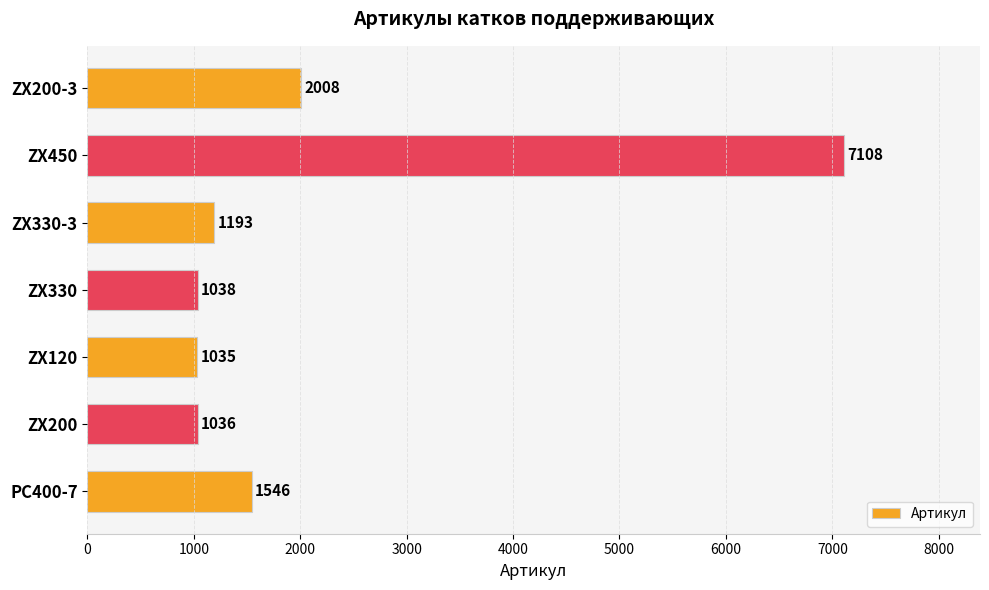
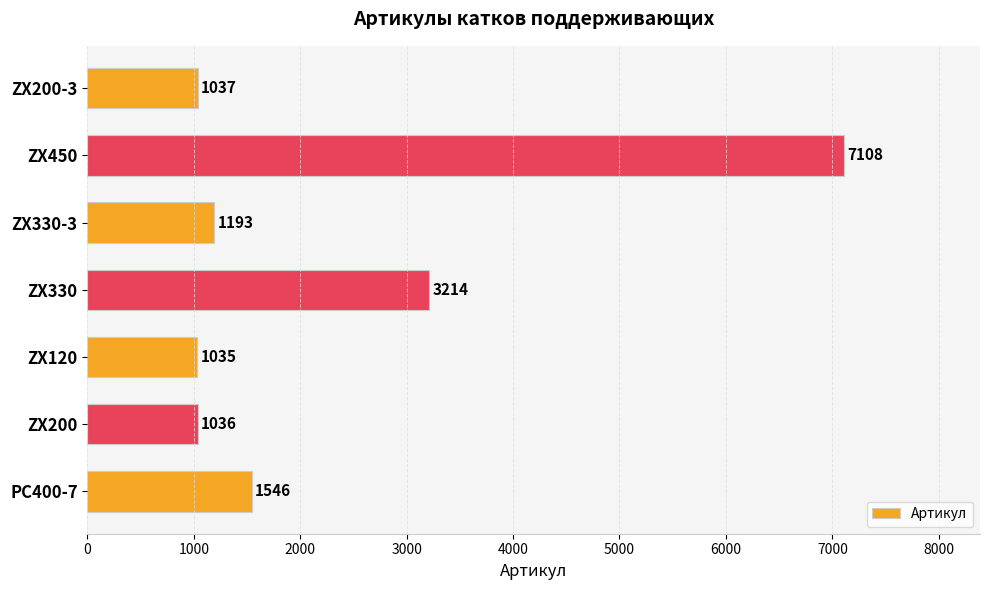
  {
-   "ZX200-3": 2008,
+   "ZX200-3": 1037,
    "ZX450": 7108,
    "ZX330-3": 1193,
-   "ZX330": 1038,
+   "ZX330": 3214,
    "ZX120": 1035,
    "ZX200": 1036,
    "PC400-7": 1546
  }
